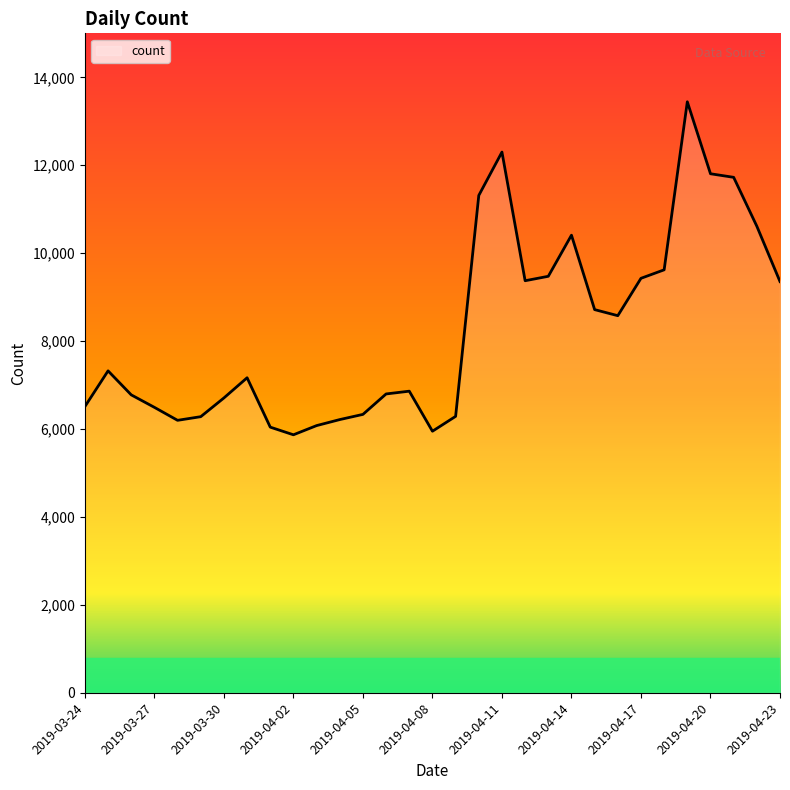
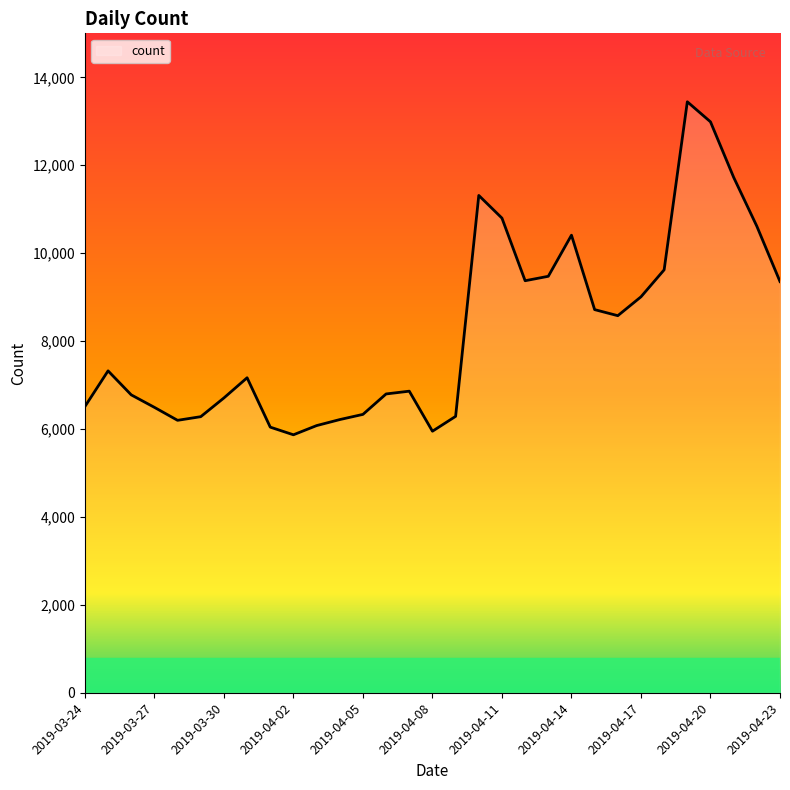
  {
    "2019-03-24": "6,500",
    "2019-03-27": "6,500",
    "2019-03-30": "6,700",
    "2019-04-02": "5,900",
    "2019-04-05": "6,300",
    "2019-04-08": "6,000",
-   "2019-04-11": "12,300",
+   "2019-04-11": "10,800",
    "2019-04-14": "10,400",
-   "2019-04-17": "9,400",
-   "2019-04-20": "11,800",
+   "2019-04-17": "9,000",
+   "2019-04-20": "13,000",
    "2019-04-23": "9,400"
  }
